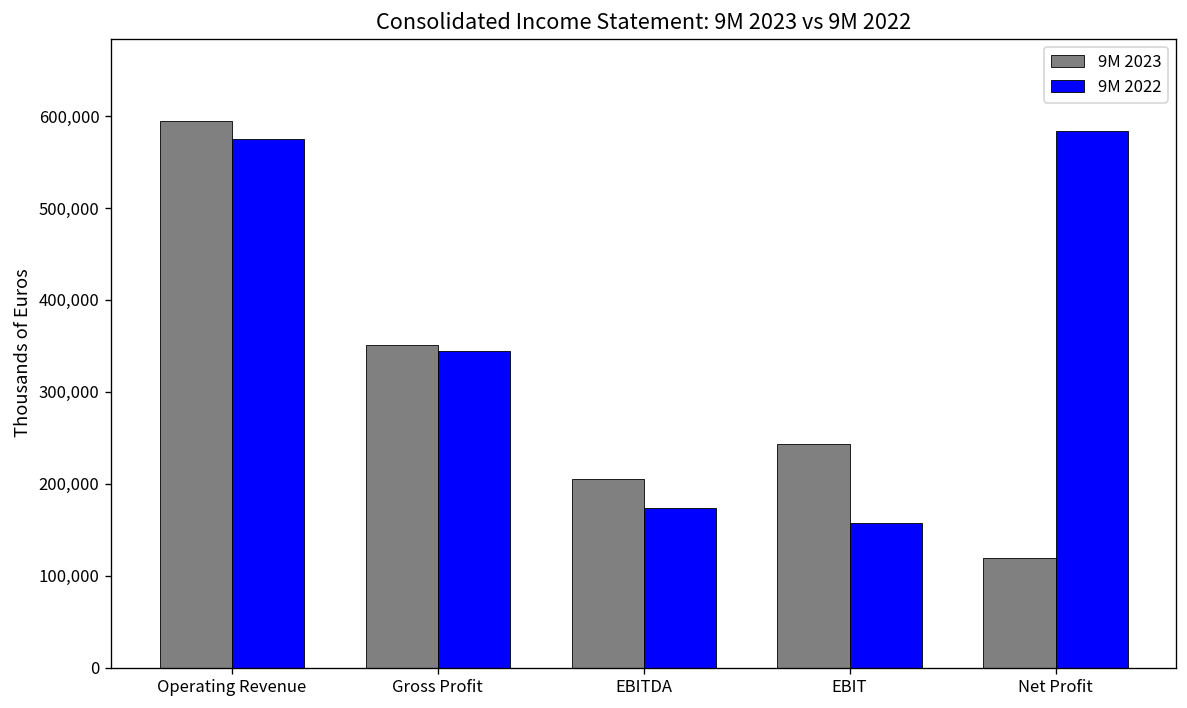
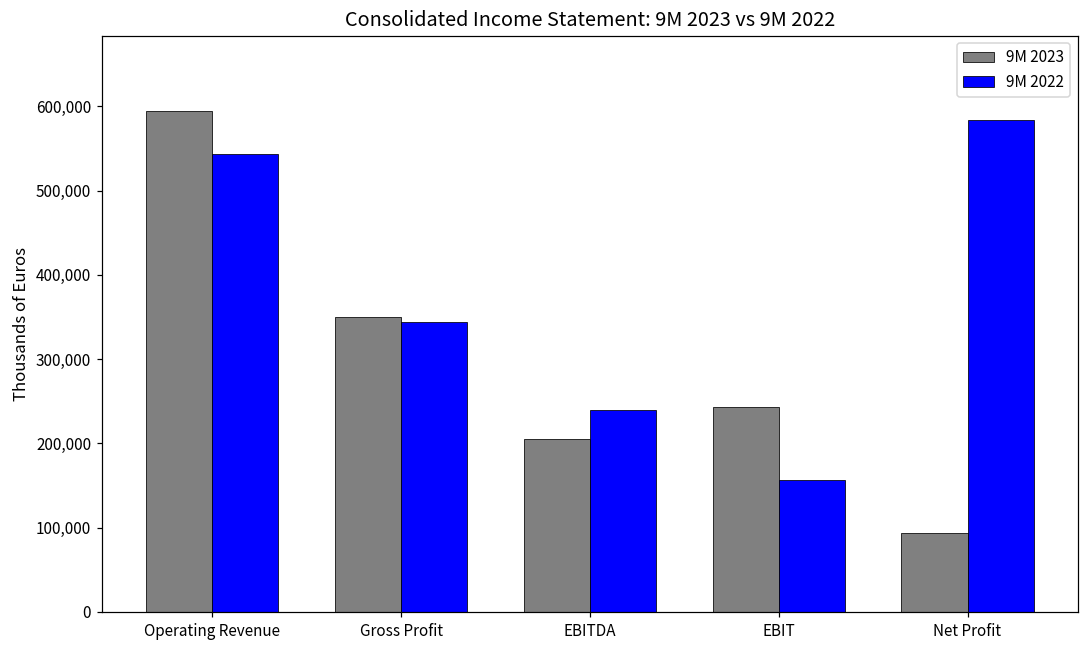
  {
    "9M 2023": {
      "Operating Revenue": "590,000",
      "Gross Profit": "350,000",
      "EBITDA": "210,000",
      "EBIT": "240,000",
-     "Net Profit": "120,000"
+     "Net Profit": "90,000"
    },
    "9M 2022": {
-     "Operating Revenue": "580,000",
+     "Operating Revenue": "540,000",
      "Gross Profit": "340,000",
-     "EBITDA": "170,000",
+     "EBITDA": "240,000",
      "EBIT": "160,000",
      "Net Profit": "580,000"
    }
  }
